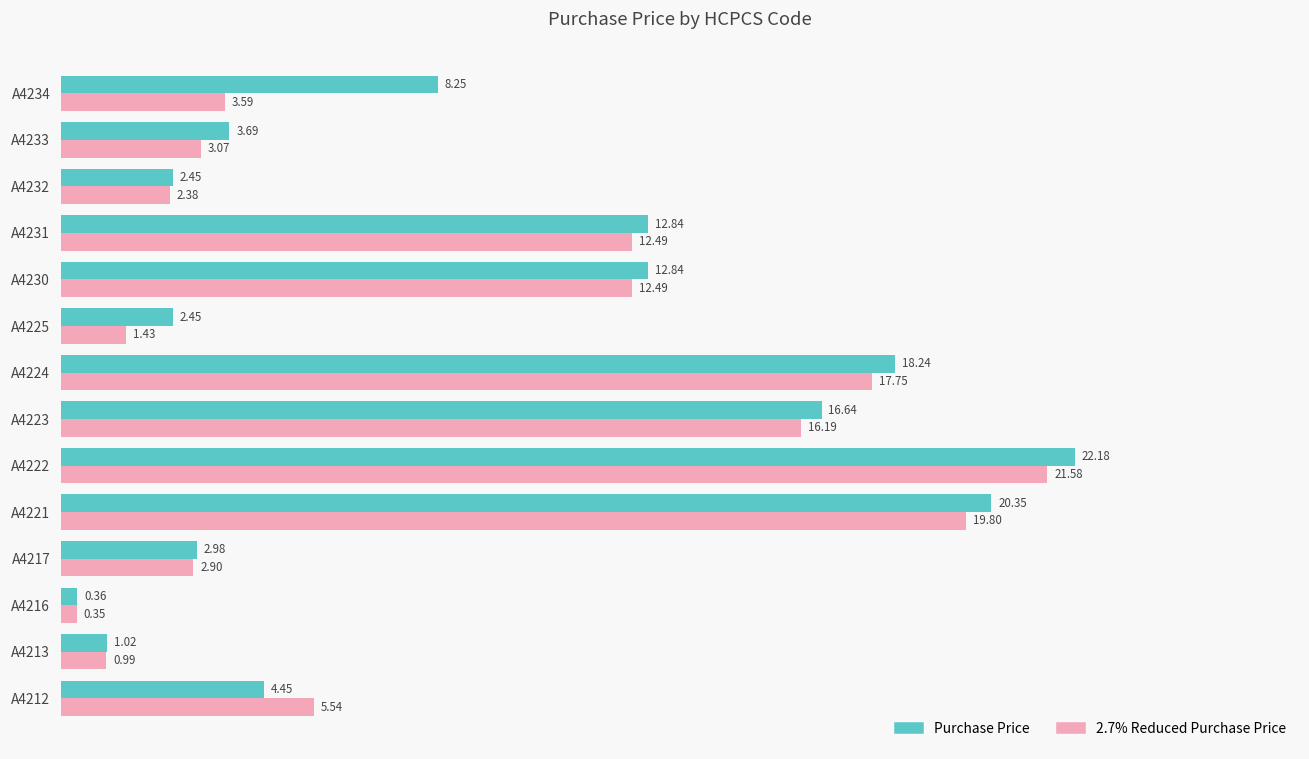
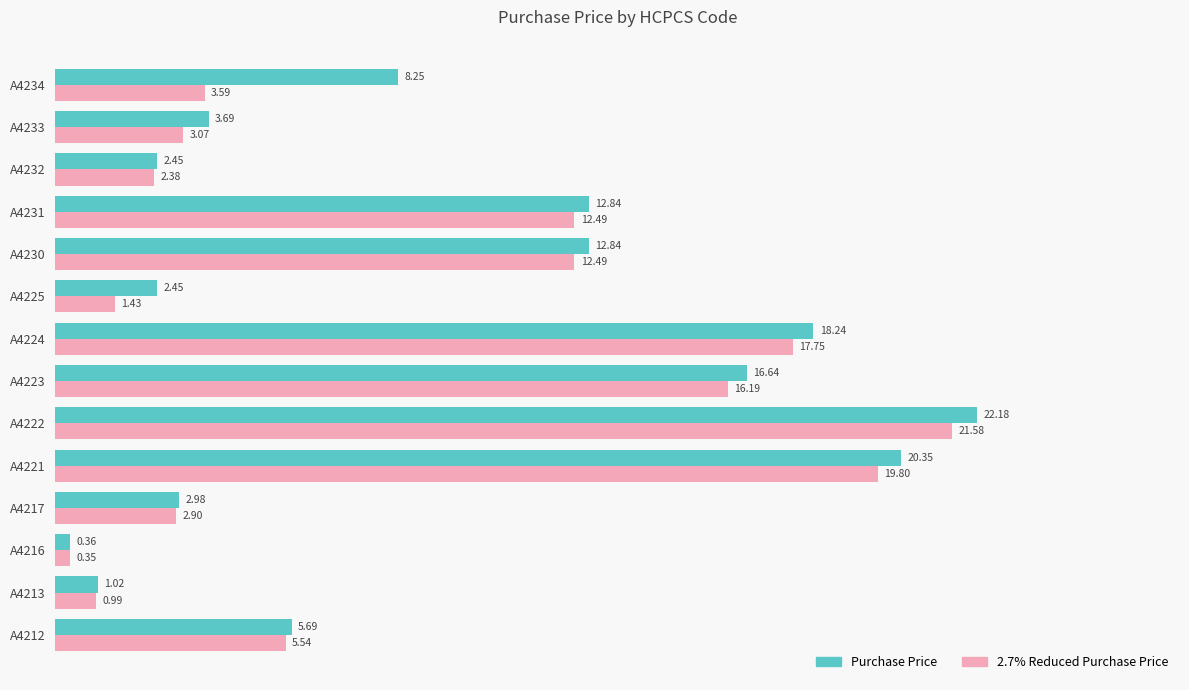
  {
    "Purchase Price": {
      "A4234": 8.25,
      "A4233": 3.69,
      "A4232": 2.45,
      "A4231": 12.84,
      "A4230": 12.84,
      "A4225": 2.45,
      "A4224": 18.24,
      "A4223": 16.64,
      "A4222": 22.18,
      "A4221": 20.35,
      "A4217": 2.98,
      "A4216": 0.36,
      "A4213": 1.02,
-     "A4212": 4.45
+     "A4212": 5.69
    },
    "2.7% Reduced Purchase Price": {
      "A4234": 3.59,
      "A4233": 3.07,
      "A4232": 2.38,
      "A4231": 12.49,
      "A4230": 12.49,
      "A4225": 1.43,
      "A4224": 17.75,
      "A4223": 16.19,
      "A4222": 21.58,
      "A4221": 19.80,
      "A4217": 2.90,
      "A4216": 0.35,
      "A4213": 0.99,
      "A4212": 5.54
    }
  }
